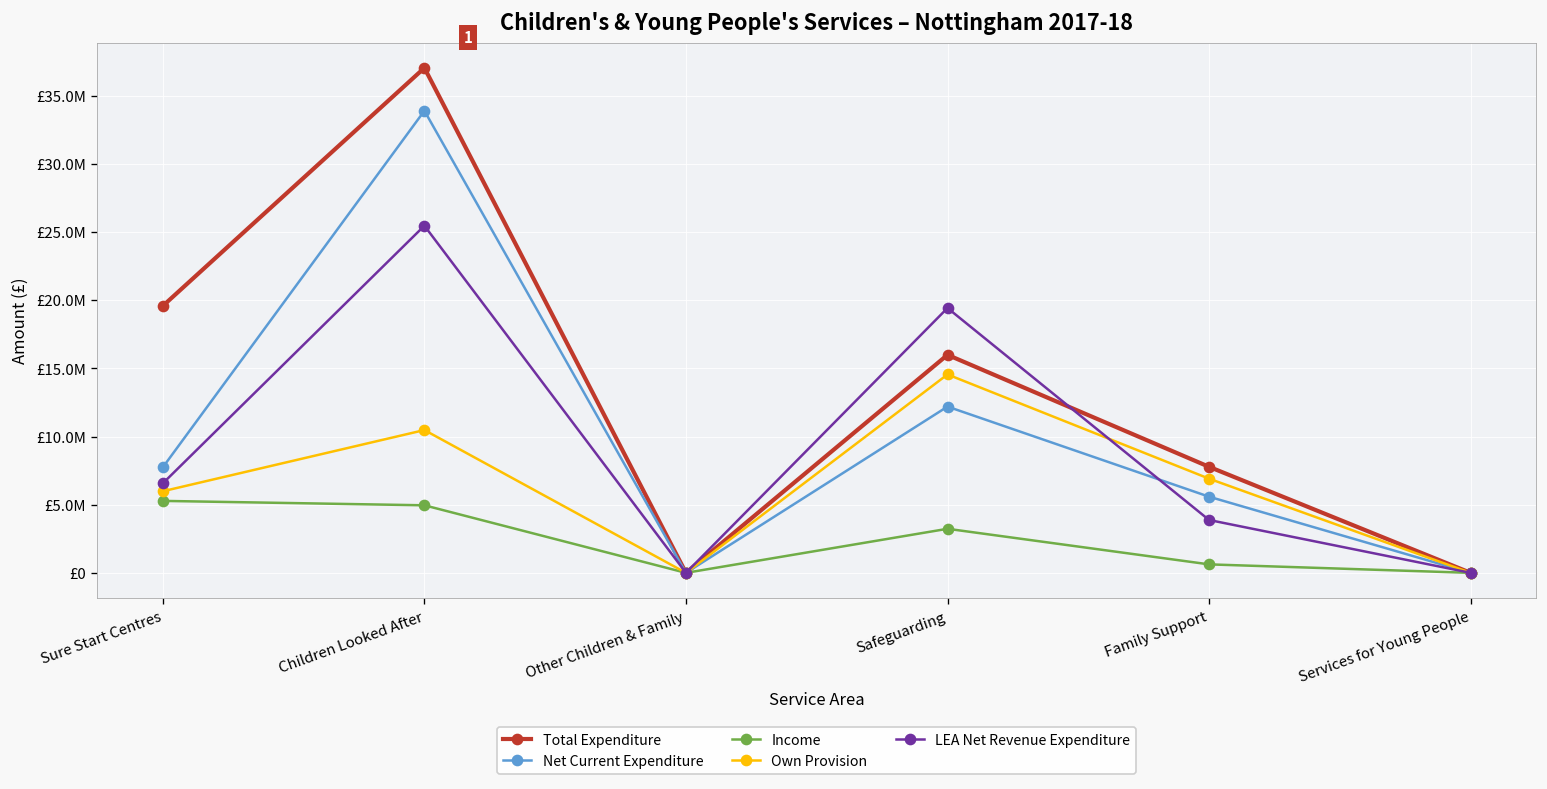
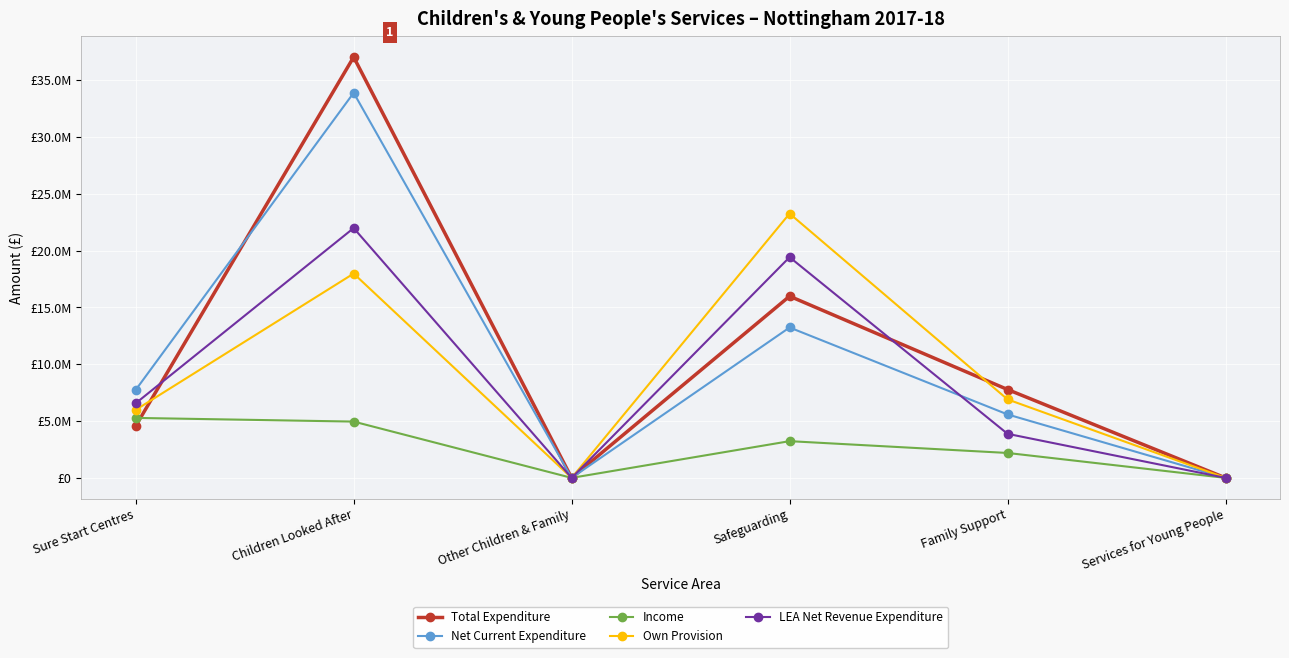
  {
    "Total Expenditure": {
-     "Sure Start Centres": "£19600000",
+     "Sure Start Centres": "£4600000",
      "Children Looked After": "£37000000",
      "Safeguarding": "£16000000",
      "Family Support": "£7800000"
    },
    "Net Current Expenditure": {
      "Sure Start Centres": "£7700000",
      "Children Looked After": "£33900000",
-     "Safeguarding": "£12200000",
+     "Safeguarding": "£13200000",
      "Family Support": "£5600000"
    },
    "Income": {
      "Sure Start Centres": "£5300000",
      "Children Looked After": "£5000000",
      "Safeguarding": "£3200000",
-     "Family Support": "£600000"
+     "Family Support": "£2200000"
    },
    "Own Provision": {
      "Sure Start Centres": "£6000000",
-     "Children Looked After": "£10500000",
-     "Safeguarding": "£14600000",
+     "Children Looked After": "£18000000",
+     "Safeguarding": "£23300000",
      "Family Support": "£6900000"
    },
    "LEA Net Revenue Expenditure": {
      "Sure Start Centres": "£6600000",
-     "Children Looked After": "£25500000",
+     "Children Looked After": "£22000000",
      "Safeguarding": "£19400000",
      "Family Support": "£3900000"
    }
  }
